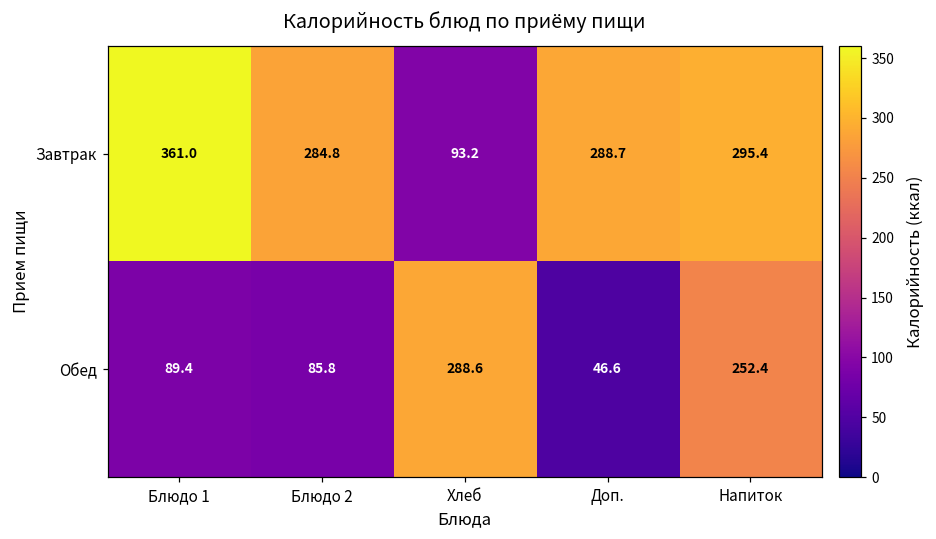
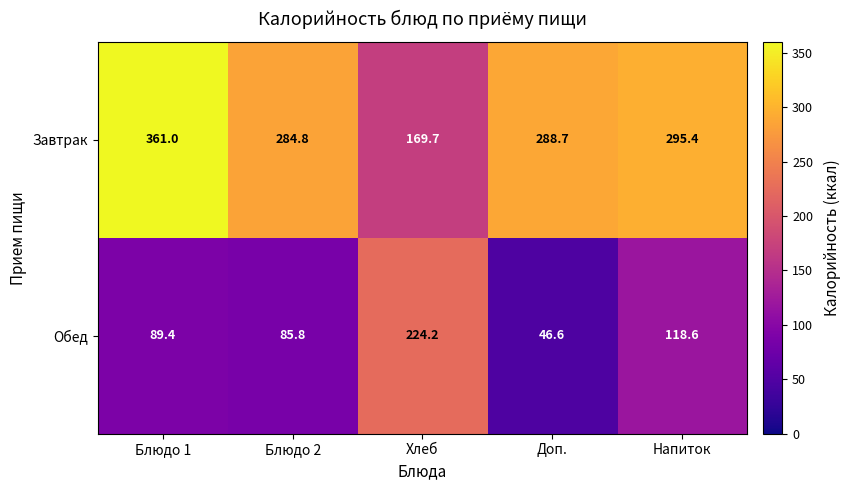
  {
    "Завтрак": {
      "Блюдо 1": 361.0,
      "Блюдо 2": 284.8,
-     "Хлеб": 93.2,
+     "Хлеб": 169.7,
      "Доп.": 288.7,
      "Напиток": 295.4
    },
    "Обед": {
      "Блюдо 1": 89.4,
      "Блюдо 2": 85.8,
-     "Хлеб": 288.6,
+     "Хлеб": 224.2,
      "Доп.": 46.6,
-     "Напиток": 252.4
+     "Напиток": 118.6
    }
  }
